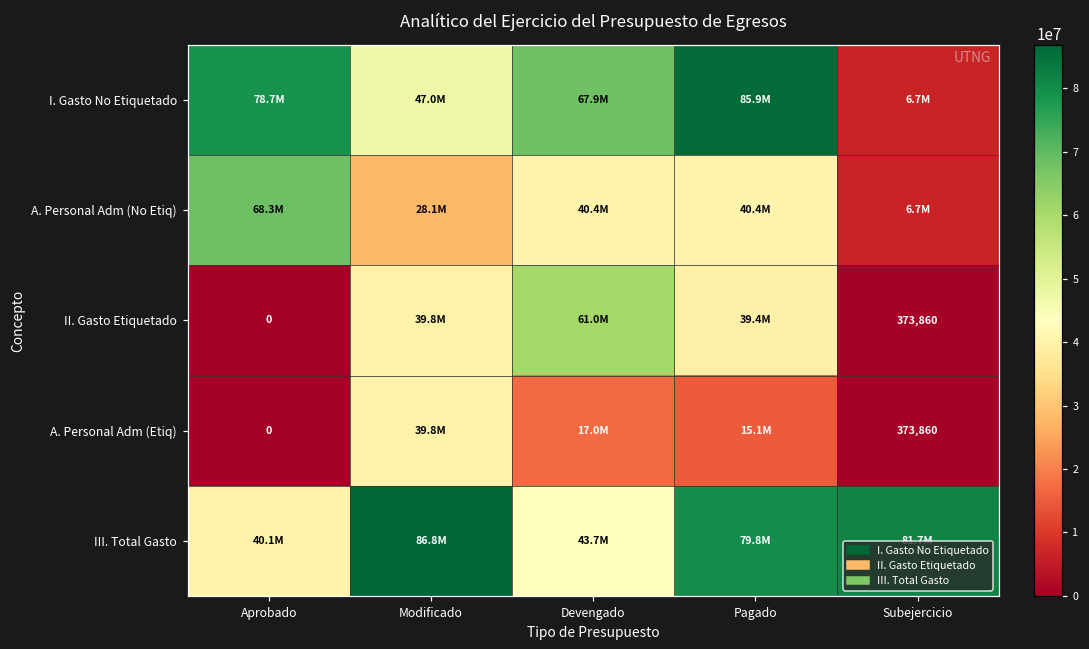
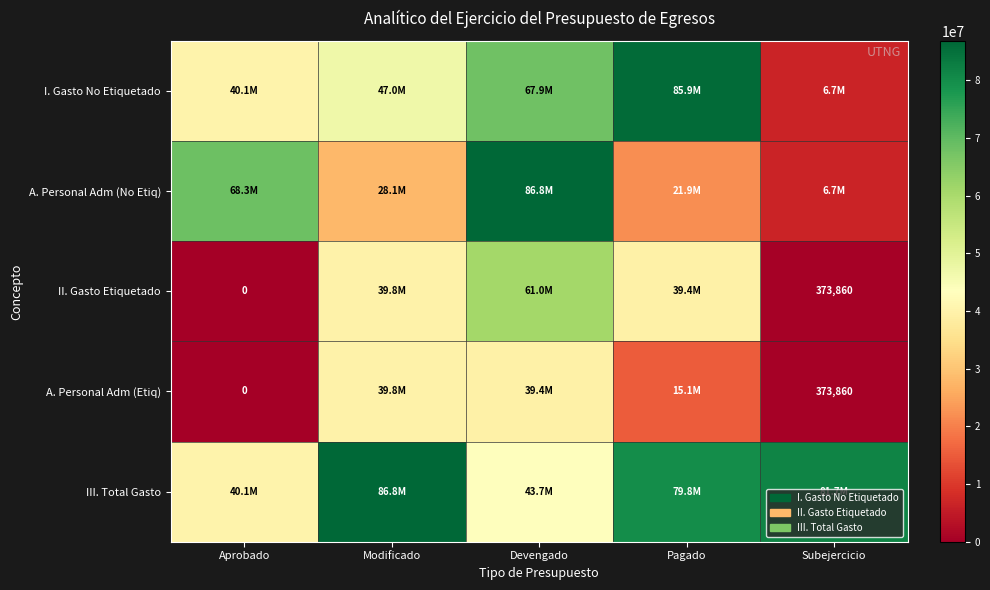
  {
    "I. Gasto No Etiquetado": {
-     "Aprobado": "78.7M",
+     "Aprobado": "40.1M",
      "Modificado": "47.0M",
      "Devengado": "67.9M",
      "Pagado": "85.9M"
    },
    "A. Personal Adm (No Etiq)": {
      "Aprobado": "68.3M",
      "Modificado": "28.1M",
-     "Devengado": "40.4M",
-     "Pagado": "40.4M",
+     "Devengado": "86.8M",
+     "Pagado": "21.9M",
      "Subejercicio": "6.7M"
    },
    "II. Gasto Etiquetado": {
      "Aprobado": "0",
      "Modificado": "39.8M",
      "Devengado": "61.0M",
      "Pagado": "39.4M",
      "Subejercicio": "373,860"
    },
    "A. Personal Adm (Etiq)": {
      "Aprobado": "0",
      "Modificado": "39.8M",
-     "Devengado": "17.0M",
+     "Devengado": "39.4M",
      "Pagado": "15.1M",
      "Subejercicio": "373,860"
    },
    "III. Total Gasto": {
      "Aprobado": "40.1M",
      "Modificado": "86.8M",
      "Devengado": "43.7M",
      "Pagado": "79.8M"
    }
  }
